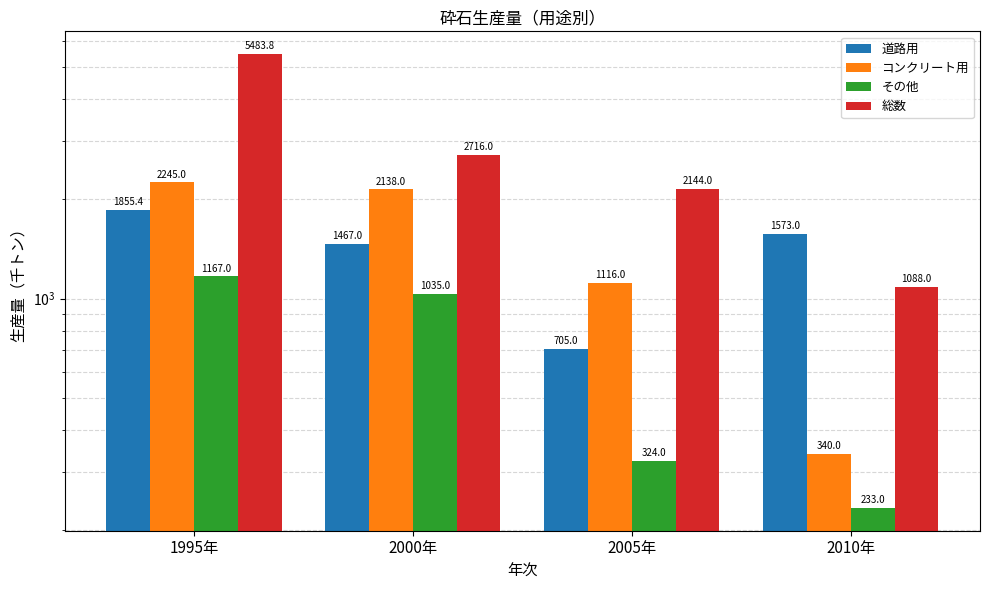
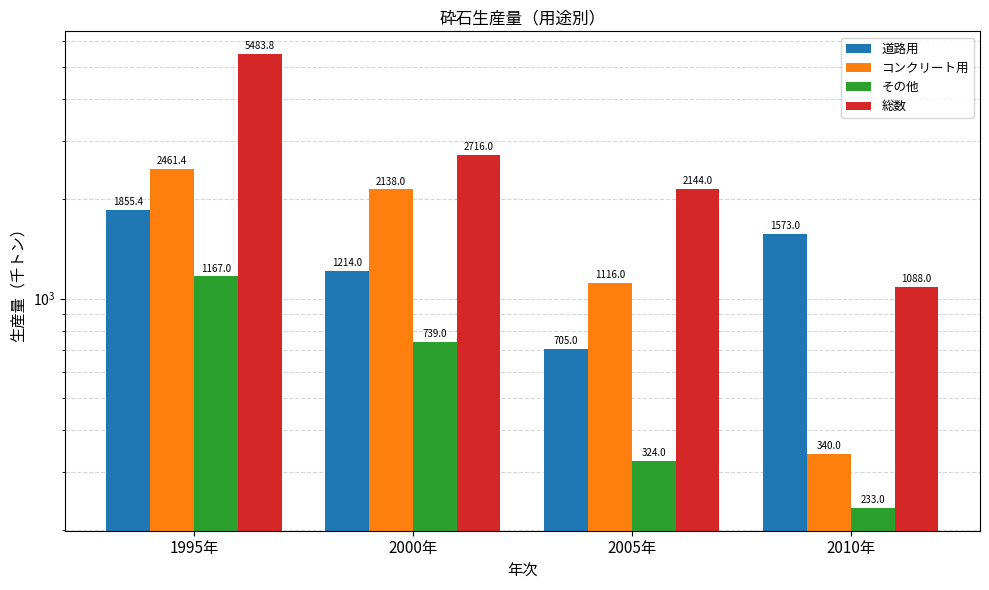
  {
    "道路用": {
      "1995年": 1855.4,
-     "2000年": 1467.0,
+     "2000年": 1214.0,
      "2005年": 705.0,
      "2010年": 1573.0
    },
    "コンクリート用": {
-     "1995年": 2245.0,
+     "1995年": 2461.4,
      "2000年": 2138.0,
      "2005年": 1116.0,
      "2010年": 340.0
    },
    "その他": {
      "1995年": 1167.0,
-     "2000年": 1035.0,
+     "2000年": 739.0,
      "2005年": 324.0,
      "2010年": 233.0
    },
    "総数": {
      "1995年": 5483.8,
      "2000年": 2716.0,
      "2005年": 2144.0,
      "2010年": 1088.0
    }
  }
